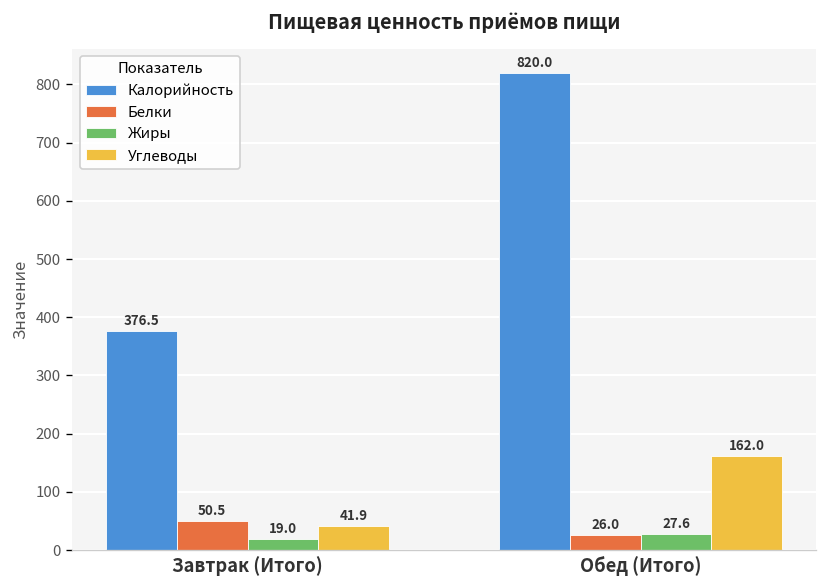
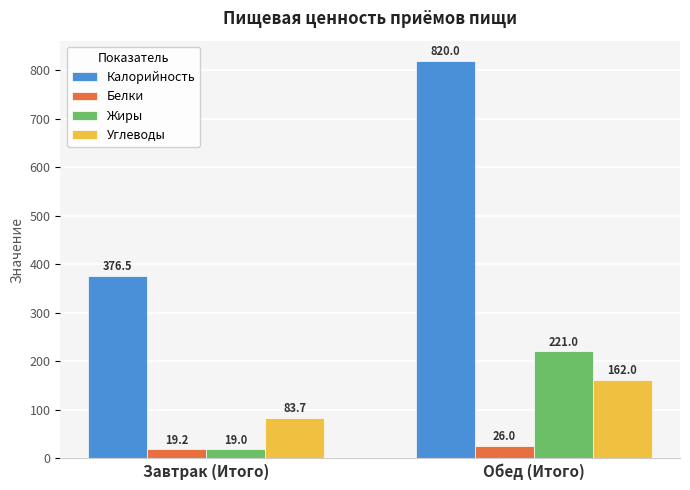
  {
    "Калорийность": {
      "Завтрак (Итого)": 376.5,
      "Обед (Итого)": 820.0
    },
    "Белки": {
-     "Завтрак (Итого)": 50.5,
+     "Завтрак (Итого)": 19.2,
      "Обед (Итого)": 26.0
    },
    "Жиры": {
      "Завтрак (Итого)": 19.0,
-     "Обед (Итого)": 27.6
+     "Обед (Итого)": 221.0
    },
    "Углеводы": {
-     "Завтрак (Итого)": 41.9,
+     "Завтрак (Итого)": 83.7,
      "Обед (Итого)": 162.0
    }
  }
